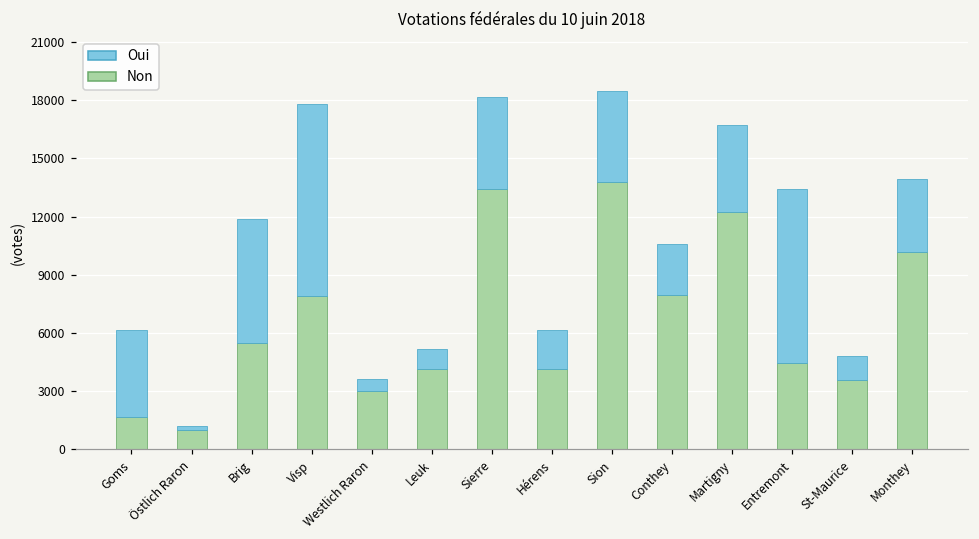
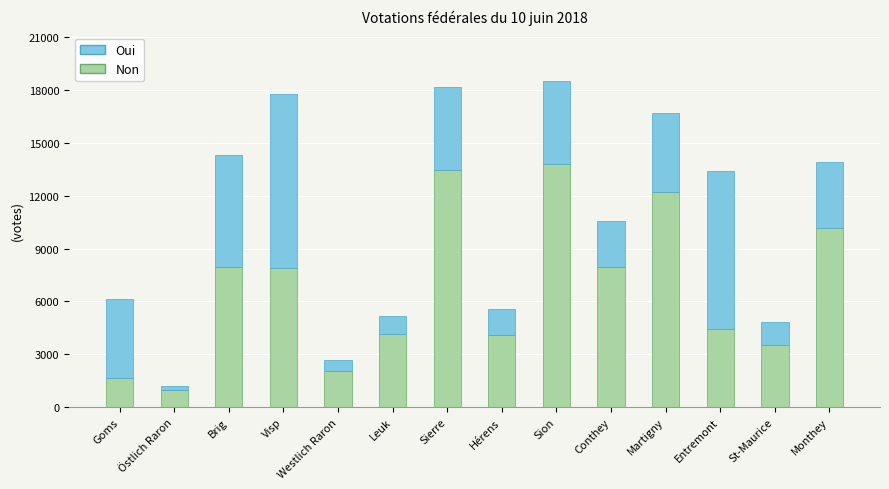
  {
    "Non": {
      "Goms": 1600,
      "Östlich Raron": 1000,
-     "Brig": 5500,
+     "Brig": 8000,
      "Visp": 7900,
-     "Westlich Raron": 3000,
+     "Westlich Raron": 2000,
      "Leuk": 4200,
      "Sierre": 13400,
      "Hérens": 4100,
      "Sion": 13800,
      "Conthey": 8000,
      "Martigny": 12200,
      "Entremont": 4400,
      "St-Maurice": 3600,
      "Monthey": 10200
    },
    "Oui": {
      "Goms": 4500,
      "Östlich Raron": 200,
      "Brig": 6400,
      "Visp": 9900,
      "Westlich Raron": 600,
      "Leuk": 1000,
      "Sierre": 4700,
-     "Hérens": 2000,
+     "Hérens": 1500,
      "Sion": 4700,
      "Conthey": 2600,
      "Martigny": 4500,
      "Entremont": 9000,
      "St-Maurice": 1300,
      "Monthey": 3800
    }
  }
